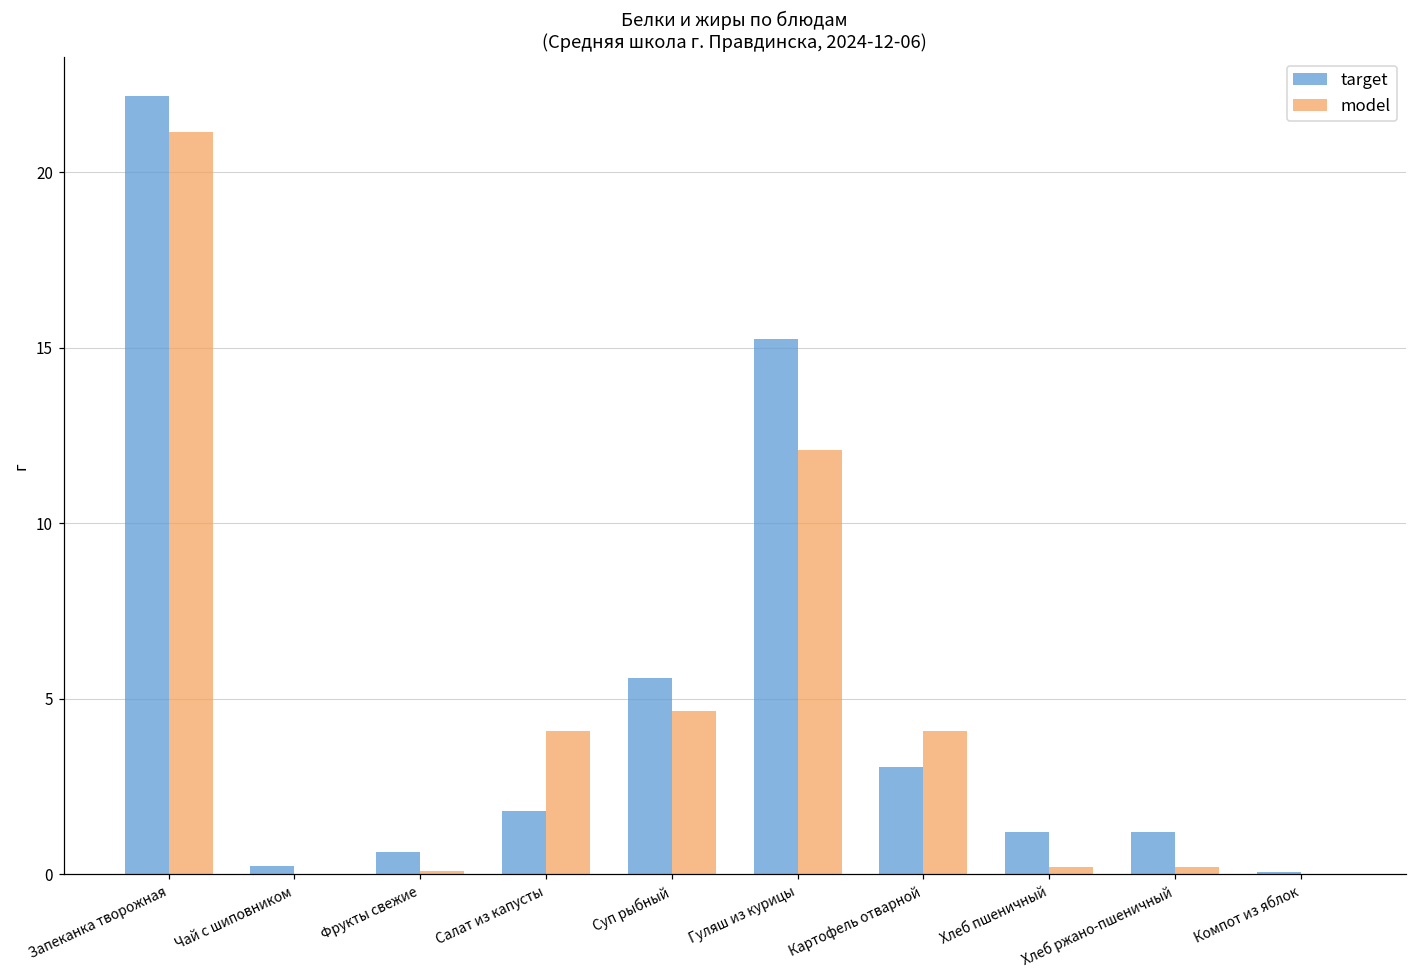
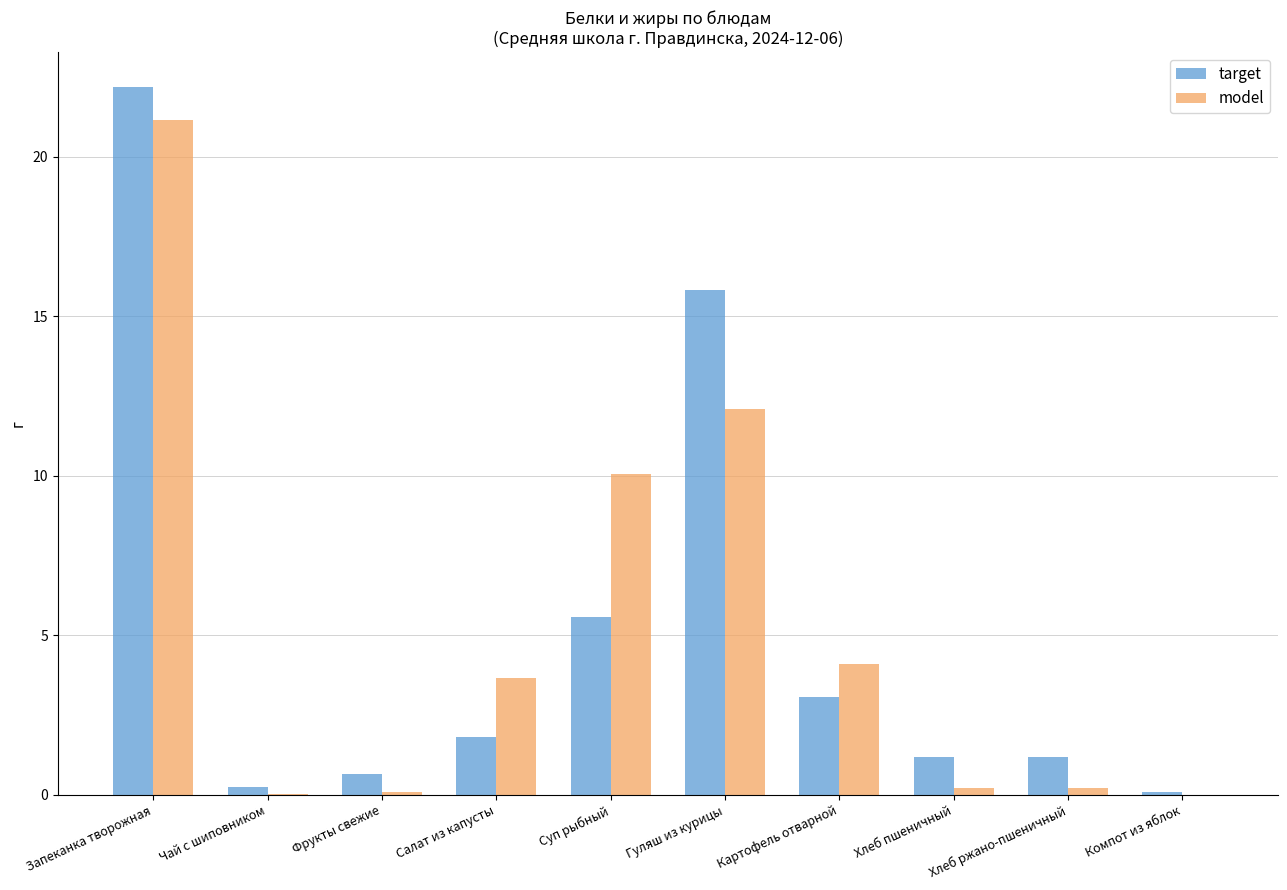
  {
    "target": {
      "Запеканка творожная": 22.2,
      "Чай с шиповником": 0.2,
      "Фрукты свежие": 0.7,
      "Салат из капусты": 1.8,
      "Суп рыбный": 5.6,
-     "Гуляш из курицы": 15.2,
+     "Гуляш из курицы": 15.8,
      "Картофель отварной": 3.1,
      "Хлеб пшеничный": 1.2,
      "Хлеб ржано-пшеничный": 1.2,
      "Компот из яблок": 0.1
    },
    "model": {
      "Запеканка творожная": 21.2,
      "Фрукты свежие": 0.1,
-     "Салат из капусты": 4.1,
-     "Суп рыбный": 4.7,
+     "Салат из капусты": 3.7,
+     "Суп рыбный": 10.1,
      "Гуляш из курицы": 12.1,
      "Картофель отварной": 4.1,
      "Хлеб пшеничный": 0.2,
      "Хлеб ржано-пшеничный": 0.2,
      "Компот из яблок": 0.0
    }
  }
